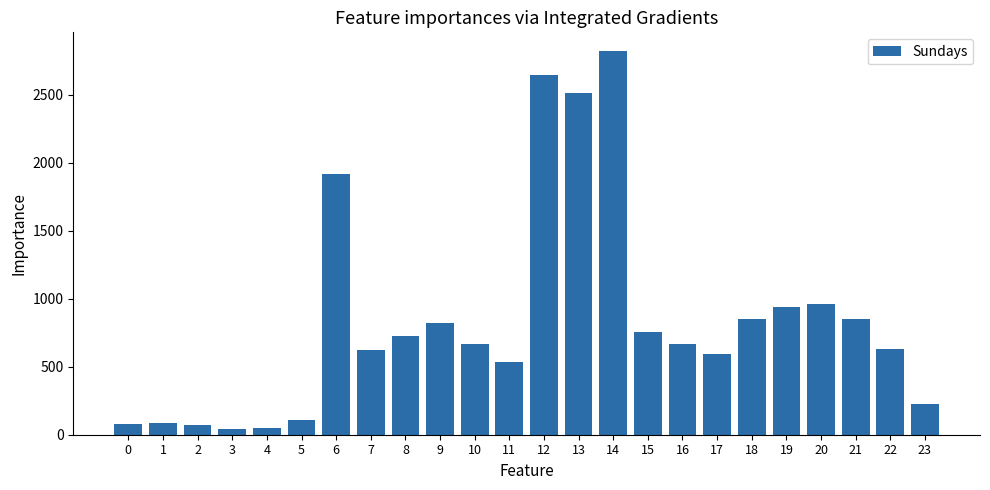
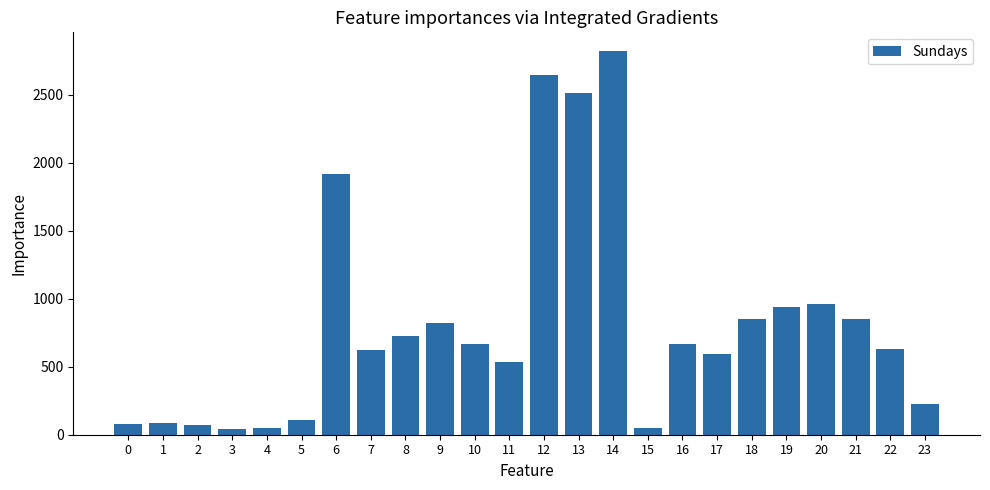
  {
    "0": 80,
    "1": 90,
    "2": 70,
    "3": 50,
    "4": 50,
    "5": 110,
    "6": 1920,
    "7": 630,
    "8": 730,
    "9": 820,
    "10": 670,
    "11": 540,
    "12": 2650,
    "13": 2510,
    "14": 2820,
-   "15": 750,
+   "15": 50,
    "16": 670,
    "17": 600,
    "18": 850,
    "19": 940,
    "20": 960,
    "21": 850,
    "22": 630,
    "23": 220
  }
